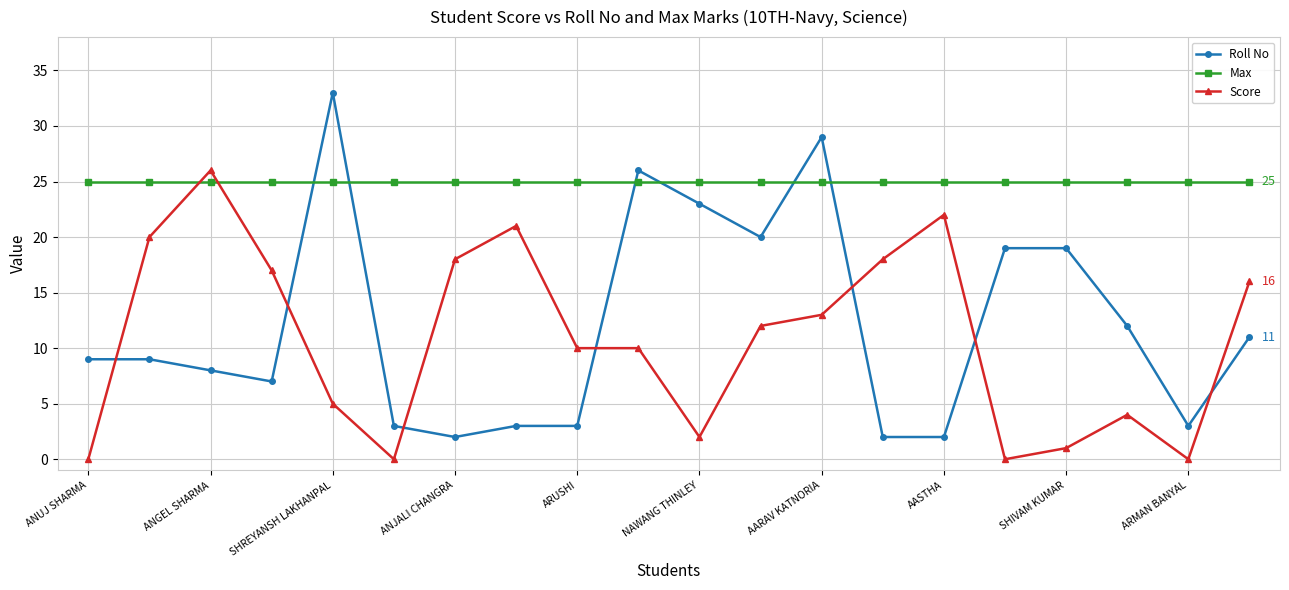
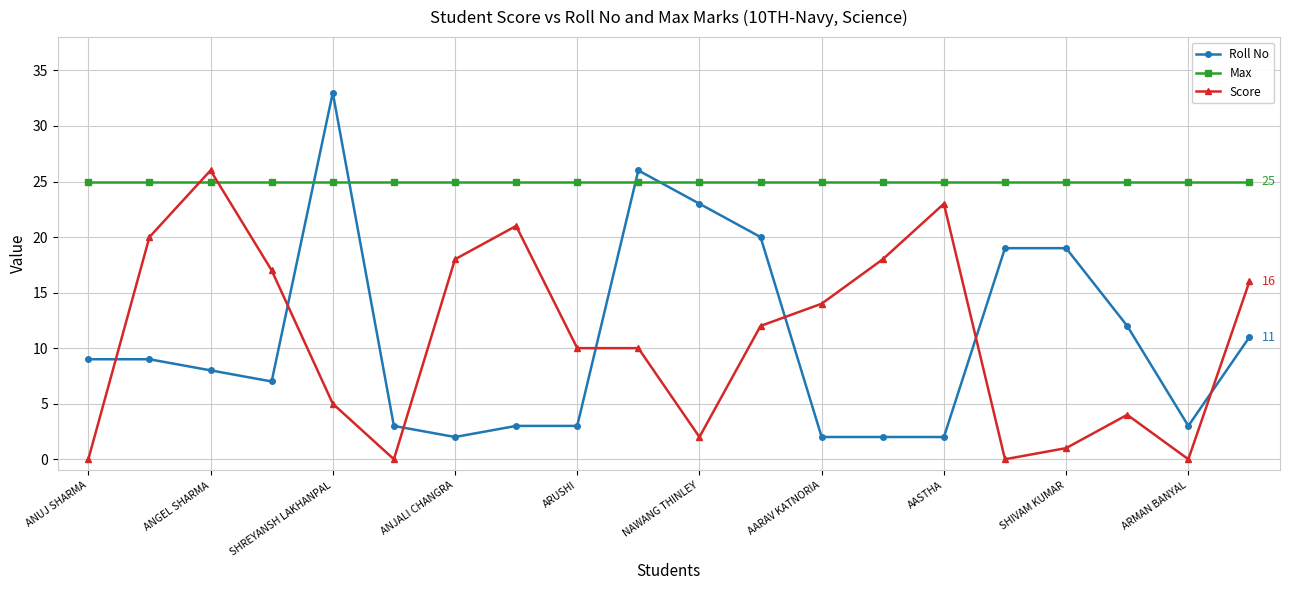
  {
    "Roll No": {
      "ANUJ SHARMA": 9,
      "ANGEL SHARMA": 8,
      "SHREYANSH LAKHANPAL": 33,
      "ANJALI CHANGRA": 2,
      "ARUSHI": 3,
      "NAWANG THINLEY": 23,
-     "AARAV KATNORIA": 29,
+     "AARAV KATNORIA": 2,
      "AASTHA": 2,
      "SHIVAM KUMAR": 19,
      "ARMAN BANYAL": 3
    },
    "Max": {
      "ANUJ SHARMA": 25,
      "ANGEL SHARMA": 25,
      "SHREYANSH LAKHANPAL": 25,
      "ANJALI CHANGRA": 25,
      "ARUSHI": 25,
      "NAWANG THINLEY": 25,
      "AARAV KATNORIA": 25,
      "AASTHA": 25,
      "SHIVAM KUMAR": 25,
      "ARMAN BANYAL": 25
    },
    "Score": {
      "ANUJ SHARMA": 0,
      "ANGEL SHARMA": 26,
      "SHREYANSH LAKHANPAL": 5,
      "ANJALI CHANGRA": 18,
      "ARUSHI": 10,
      "NAWANG THINLEY": 2,
-     "AARAV KATNORIA": 13,
-     "AASTHA": 22,
+     "AARAV KATNORIA": 14,
+     "AASTHA": 23,
      "SHIVAM KUMAR": 1,
      "ARMAN BANYAL": 0
    }
  }
